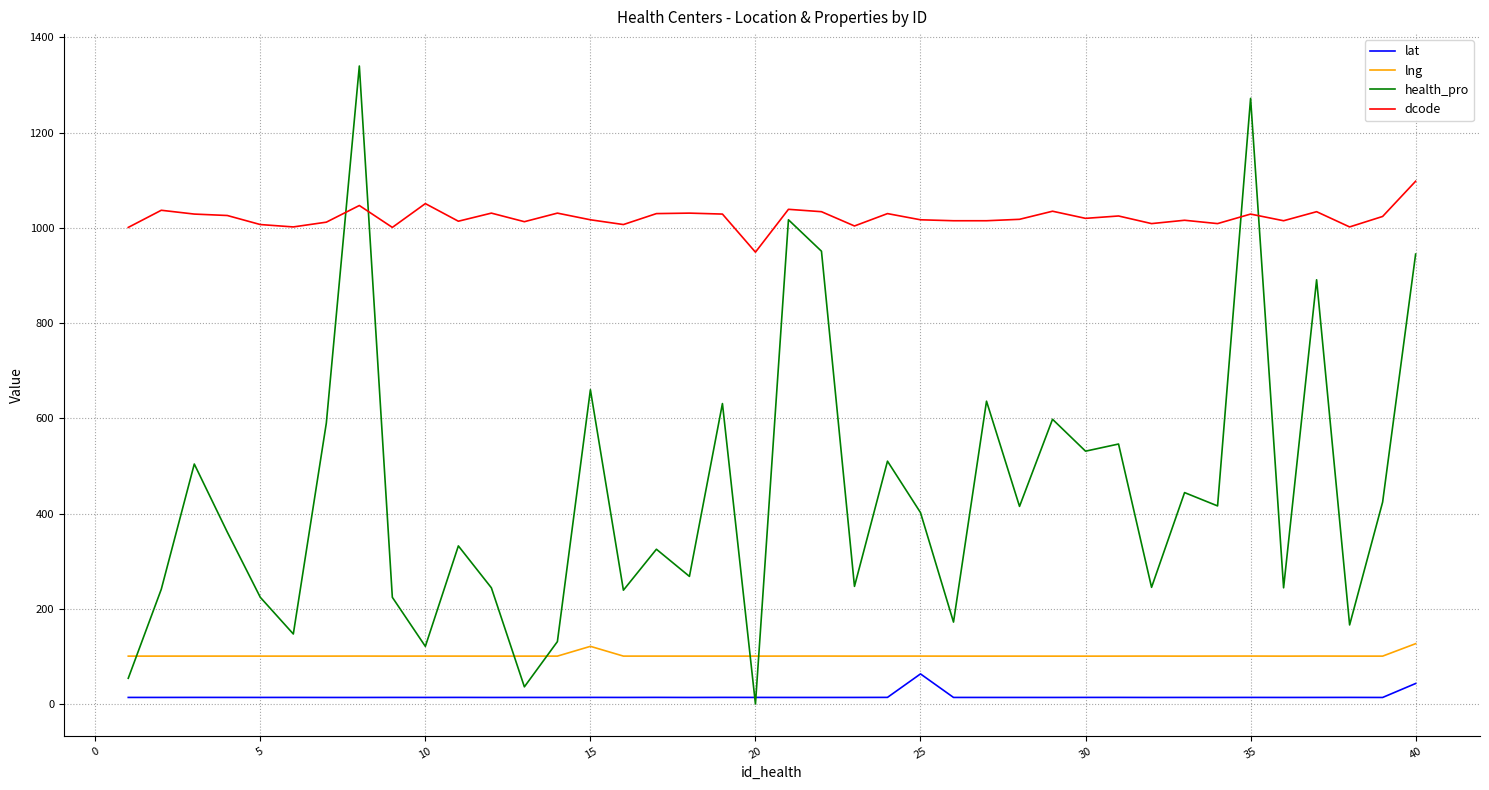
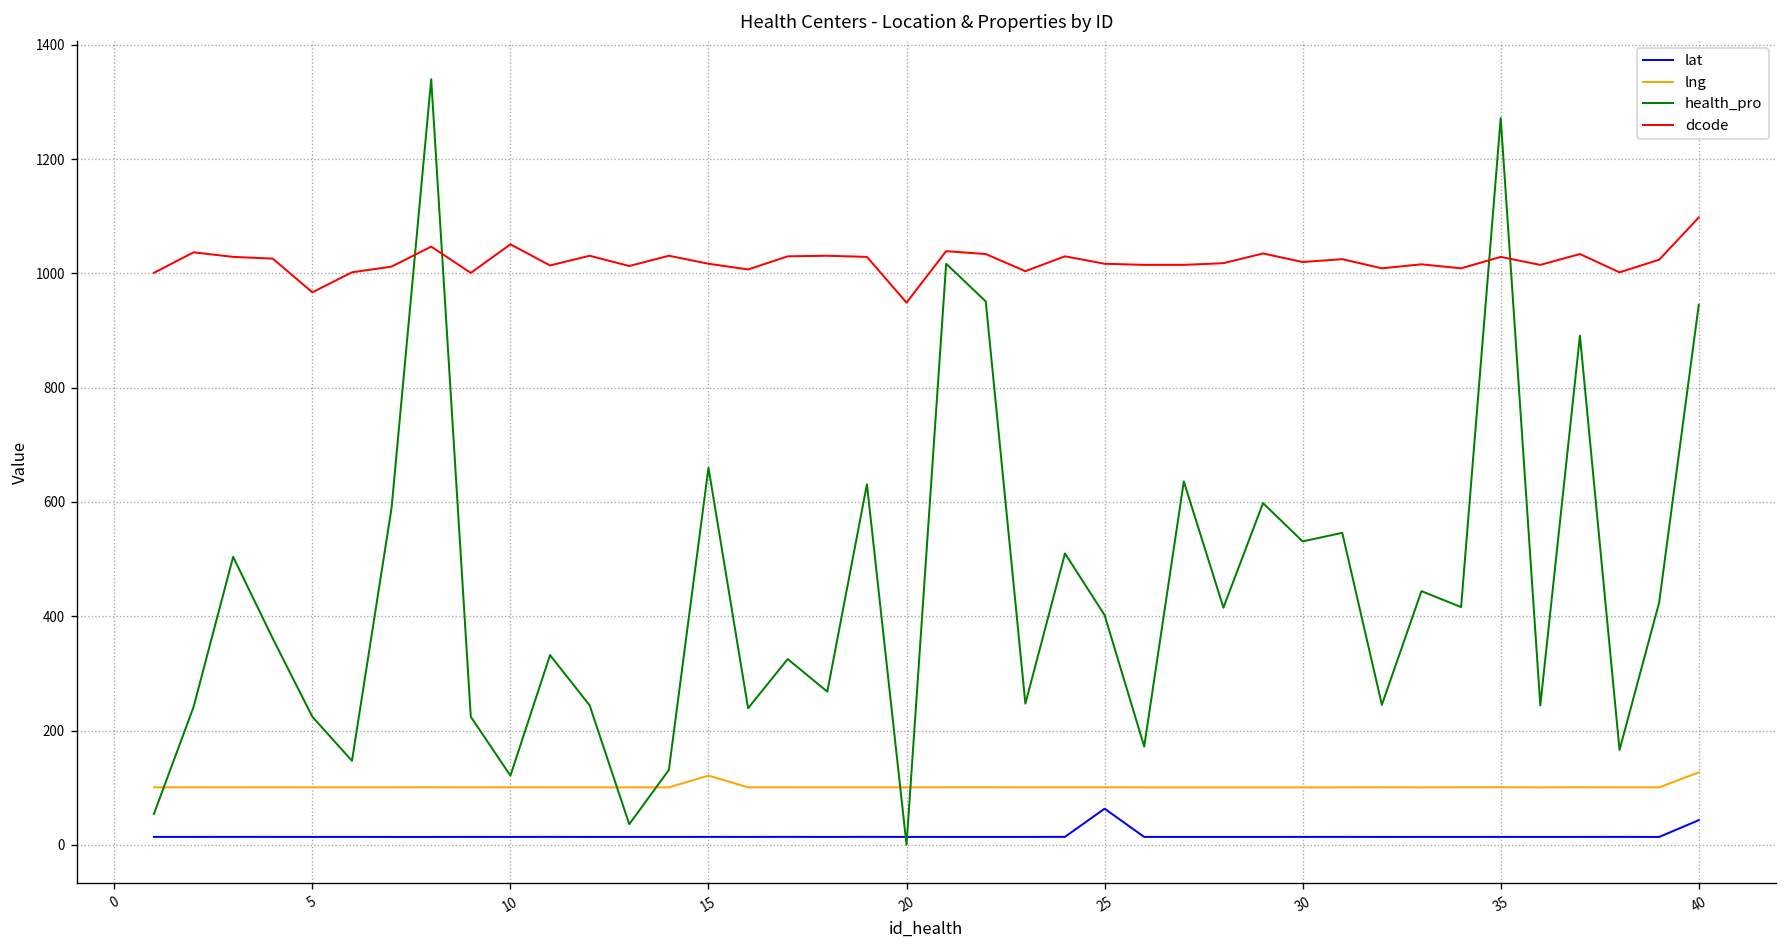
  {
    "lat": {
      "5": 10,
      "10": 10,
      "15": 10,
      "20": 10,
      "25": 60,
      "30": 10,
      "35": 10,
      "40": 40
    },
    "lng": {
      "5": 100,
      "10": 100,
      "15": 120,
      "20": 100,
      "25": 100,
      "30": 100,
      "35": 100,
      "40": 130
    },
    "health_pro": {
      "5": 220,
      "10": 120,
      "15": 660,
      "20": 0,
      "25": 400,
      "30": 530,
      "35": 1270,
      "40": 950
    },
    "dcode": {
-     "5": 1010,
+     "5": 970,
      "10": 1050,
      "15": 1020,
      "20": 950,
      "25": 1020,
      "30": 1020,
      "35": 1030,
      "40": 1100
    }
  }
